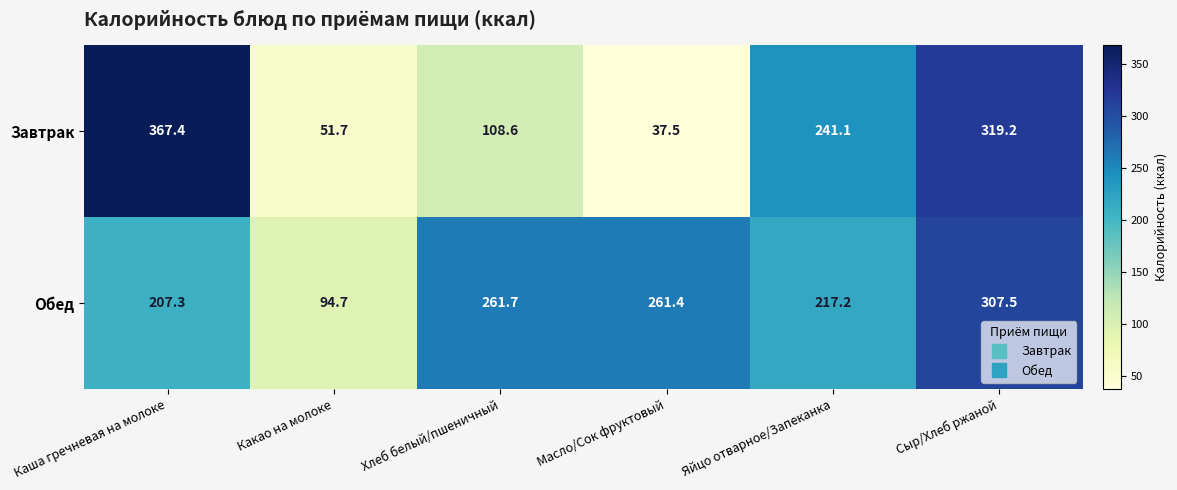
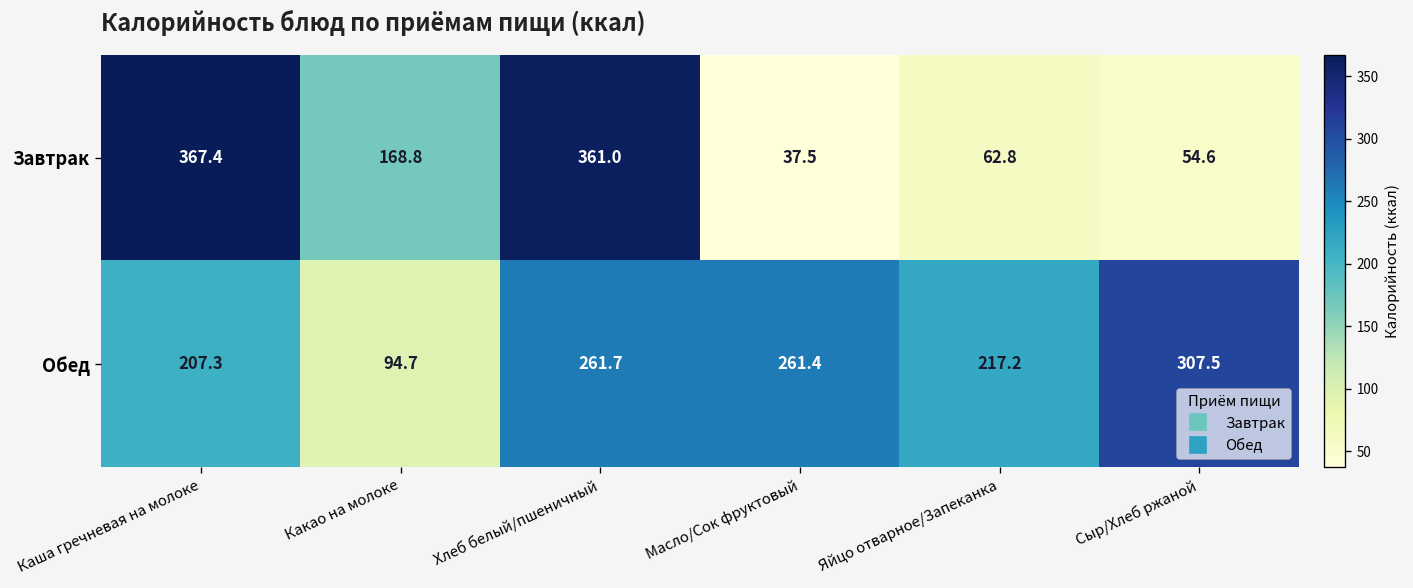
  {
    "Завтрак": {
      "Каша гречневая на молоке": 367.4,
-     "Какао на молоке": 51.7,
-     "Хлеб белый/пшеничный": 108.6,
+     "Какао на молоке": 168.8,
+     "Хлеб белый/пшеничный": 361.0,
      "Масло/Сок фруктовый": 37.5,
-     "Яйцо отварное/Запеканка": 241.1,
-     "Сыр/Хлеб ржаной": 319.2
+     "Яйцо отварное/Запеканка": 62.8,
+     "Сыр/Хлеб ржаной": 54.6
    },
    "Обед": {
      "Каша гречневая на молоке": 207.3,
      "Какао на молоке": 94.7,
      "Хлеб белый/пшеничный": 261.7,
      "Масло/Сок фруктовый": 261.4,
      "Яйцо отварное/Запеканка": 217.2,
      "Сыр/Хлеб ржаной": 307.5
    }
  }
